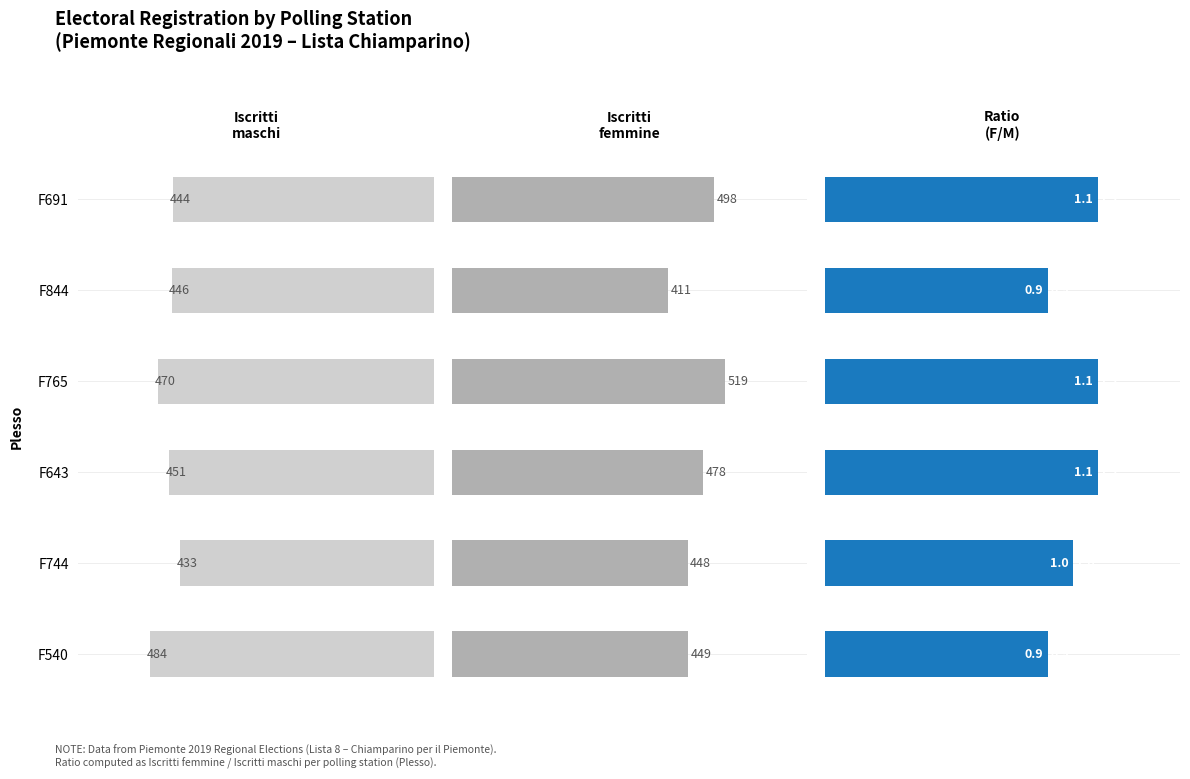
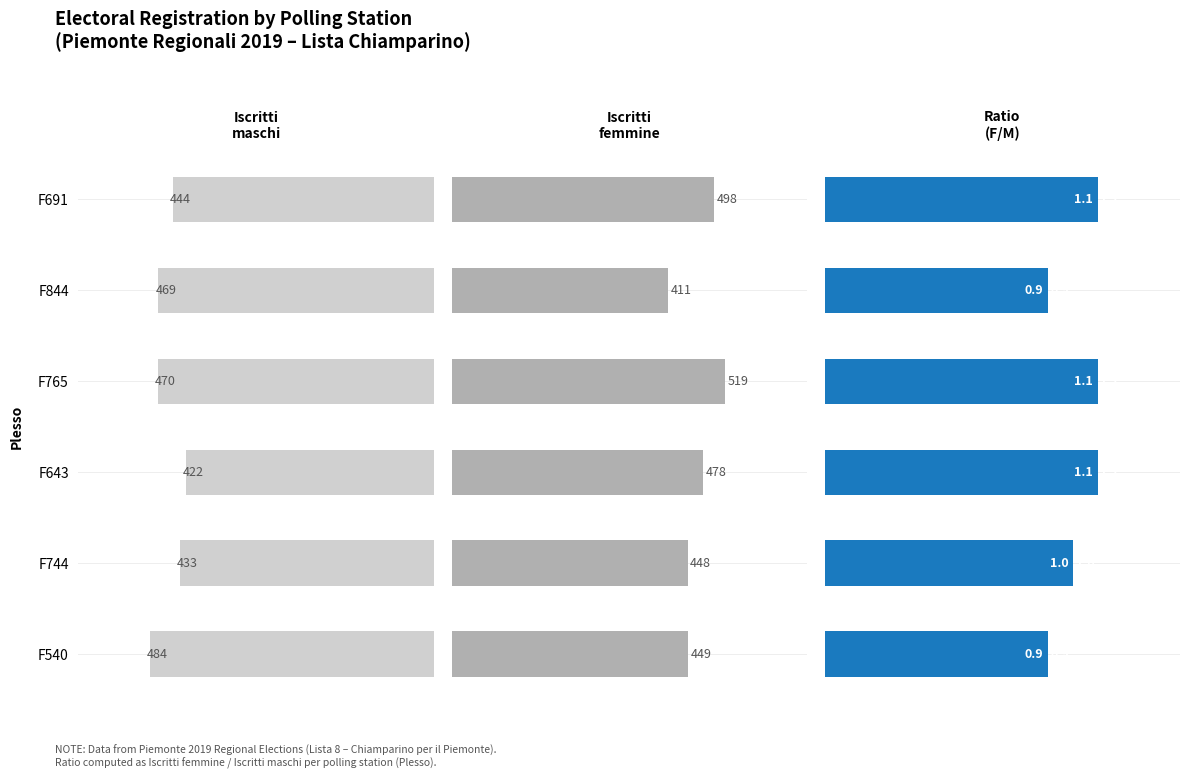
  {
    "Iscritti maschi": {
      "F691": 444,
-     "F844": 446,
+     "F844": 469,
      "F765": 470,
-     "F643": 451,
+     "F643": 422,
      "F744": 433,
      "F540": 484
    }
  }
